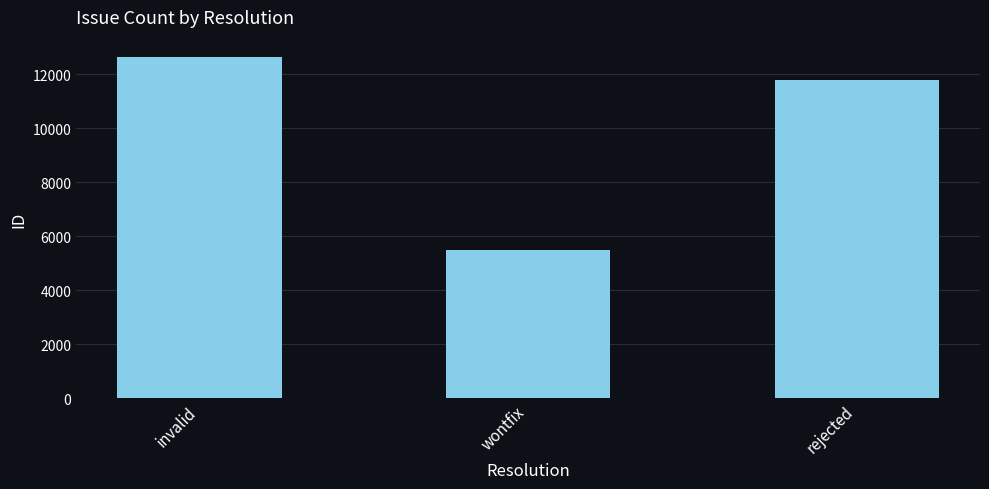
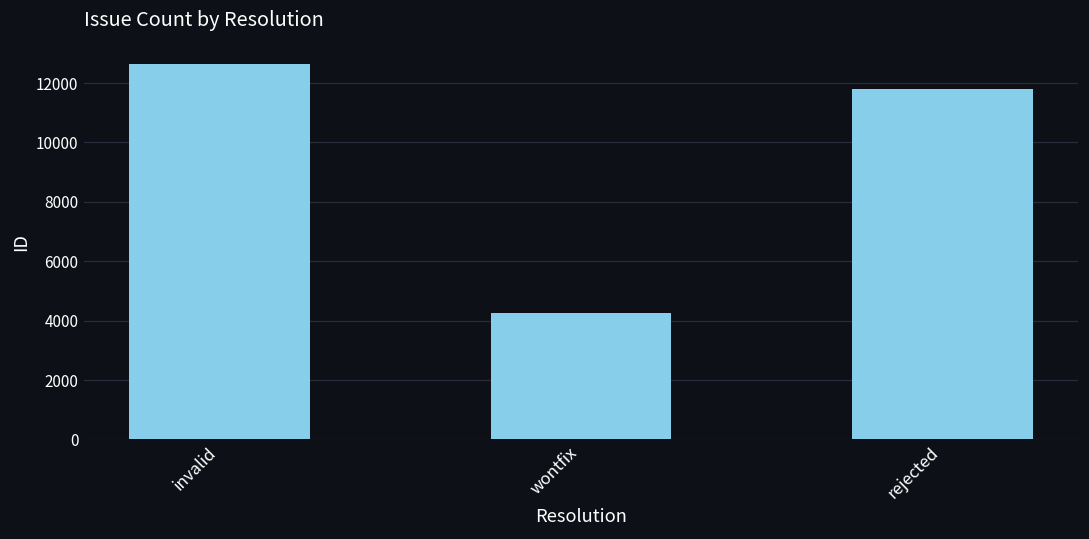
  {
    "invalid": 12700,
-   "wontfix": 5500,
+   "wontfix": 4300,
    "rejected": 11800
  }
